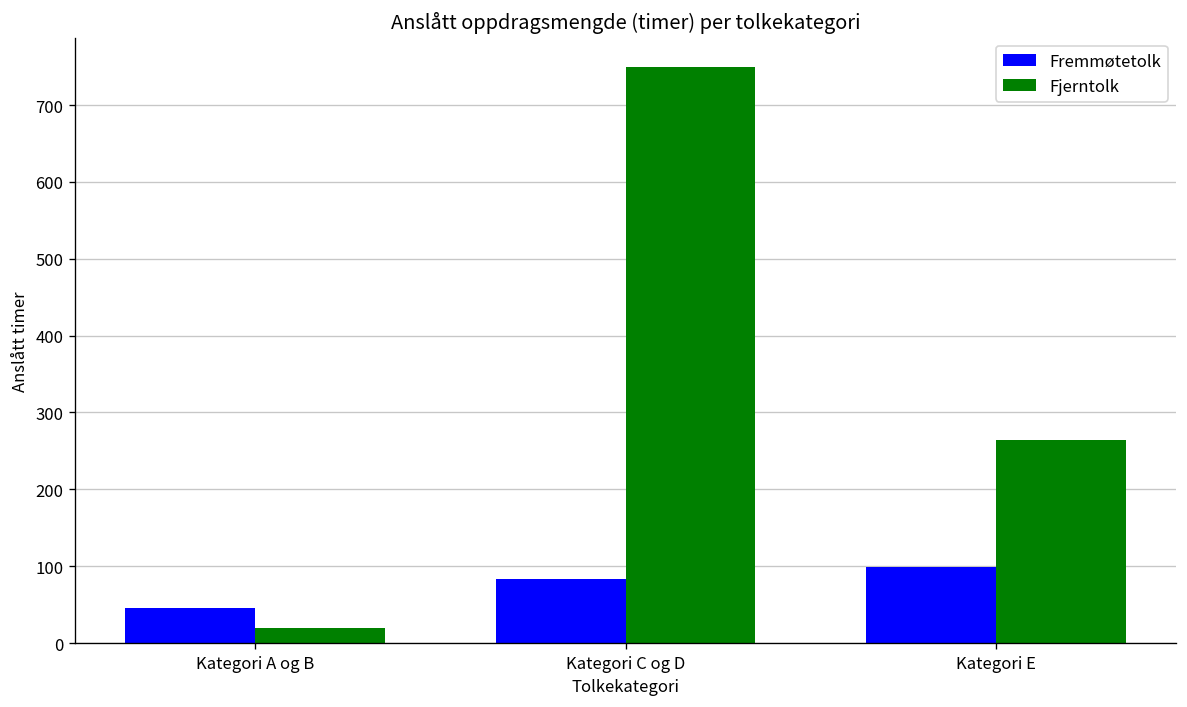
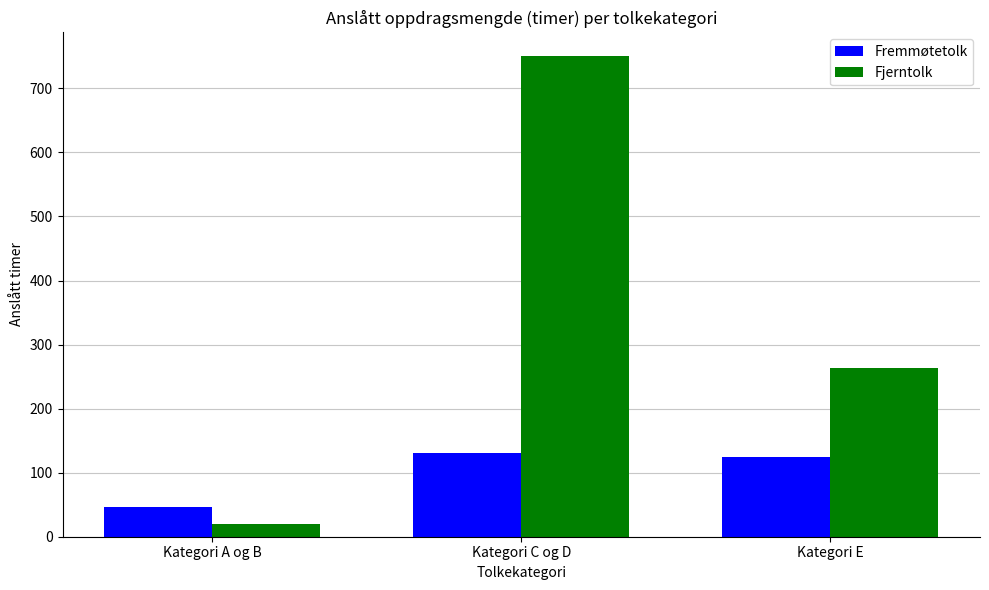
  {
    "Fremmøtetolk": {
      "Kategori A og B": 50,
-     "Kategori C og D": 80,
-     "Kategori E": 100
+     "Kategori C og D": 130,
+     "Kategori E": 130
    },
    "Fjerntolk": {
      "Kategori A og B": 20,
      "Kategori C og D": 750,
      "Kategori E": 260
    }
  }
